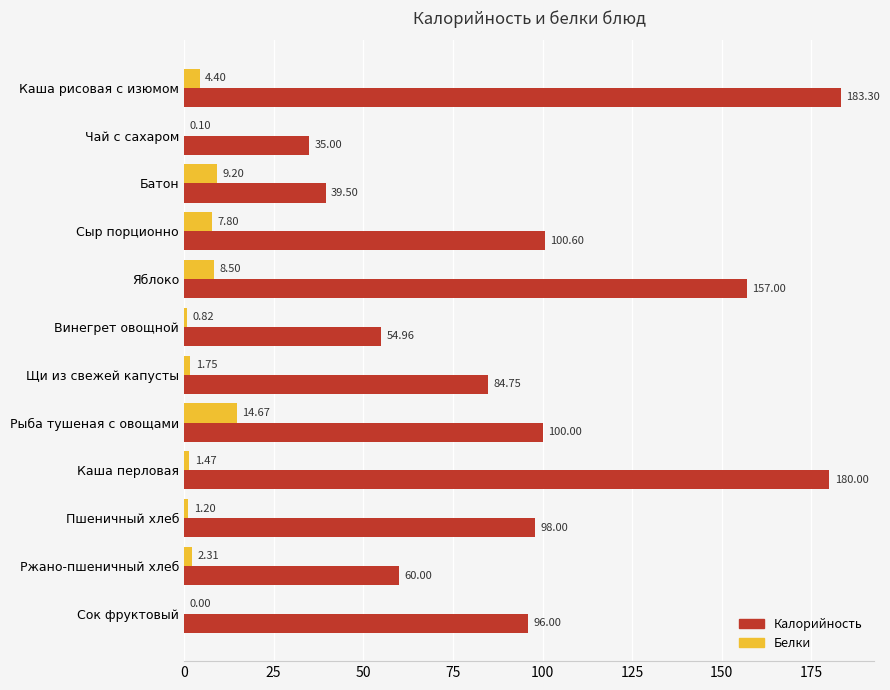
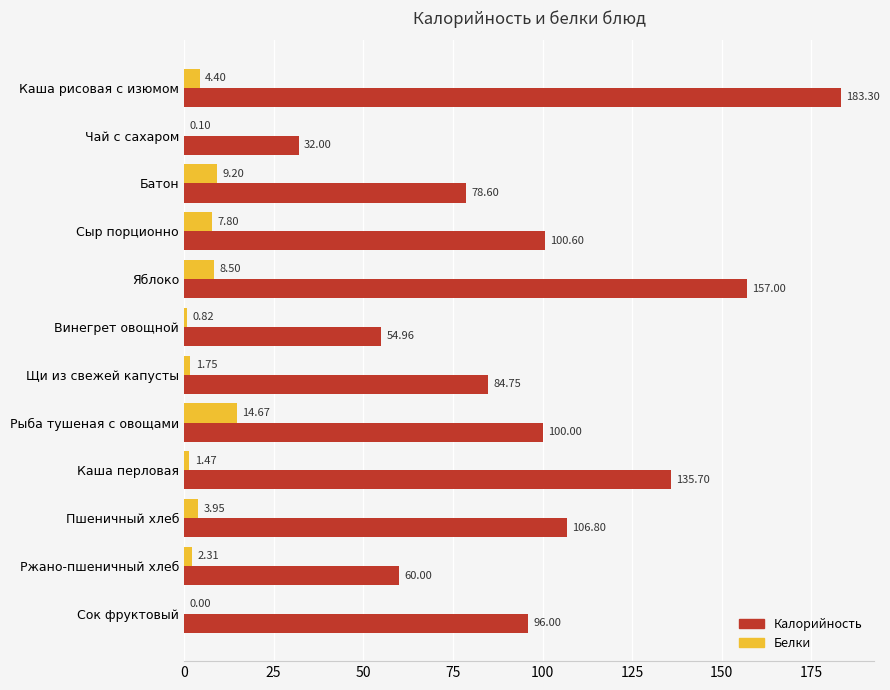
  {
    "Калорийность": {
      "Каша рисовая с изюмом": 183.30,
-     "Чай с сахаром": 35.00,
-     "Батон": 39.50,
+     "Чай с сахаром": 32.00,
+     "Батон": 78.60,
      "Сыр порционно": 100.60,
      "Яблоко": 157.00,
      "Винегрет овощной": 54.96,
      "Щи из свежей капусты": 84.75,
      "Рыба тушеная с овощами": 100.00,
-     "Каша перловая": 180.00,
-     "Пшеничный хлеб": 98.00,
+     "Каша перловая": 135.70,
+     "Пшеничный хлеб": 106.80,
      "Ржано-пшеничный хлеб": 60.00,
      "Сок фруктовый": 96.00
    },
    "Белки": {
      "Каша рисовая с изюмом": 4.40,
      "Чай с сахаром": 0.10,
      "Батон": 9.20,
      "Сыр порционно": 7.80,
      "Яблоко": 8.50,
      "Винегрет овощной": 0.82,
      "Щи из свежей капусты": 1.75,
      "Рыба тушеная с овощами": 14.67,
      "Каша перловая": 1.47,
-     "Пшеничный хлеб": 1.20,
+     "Пшеничный хлеб": 3.95,
      "Ржано-пшеничный хлеб": 2.31,
      "Сок фруктовый": 0.00
    }
  }
